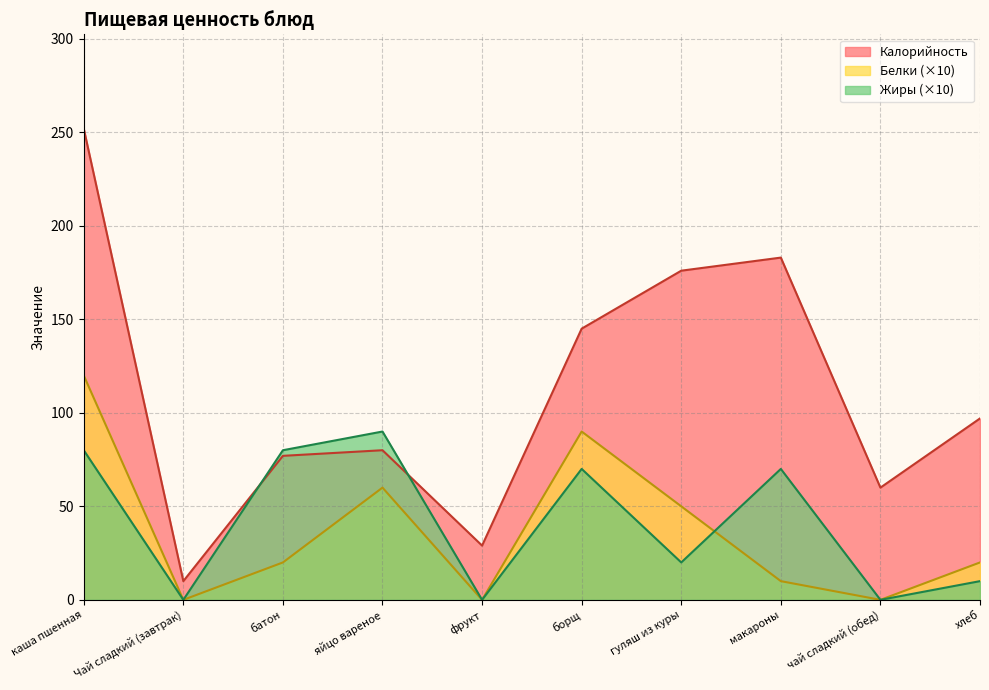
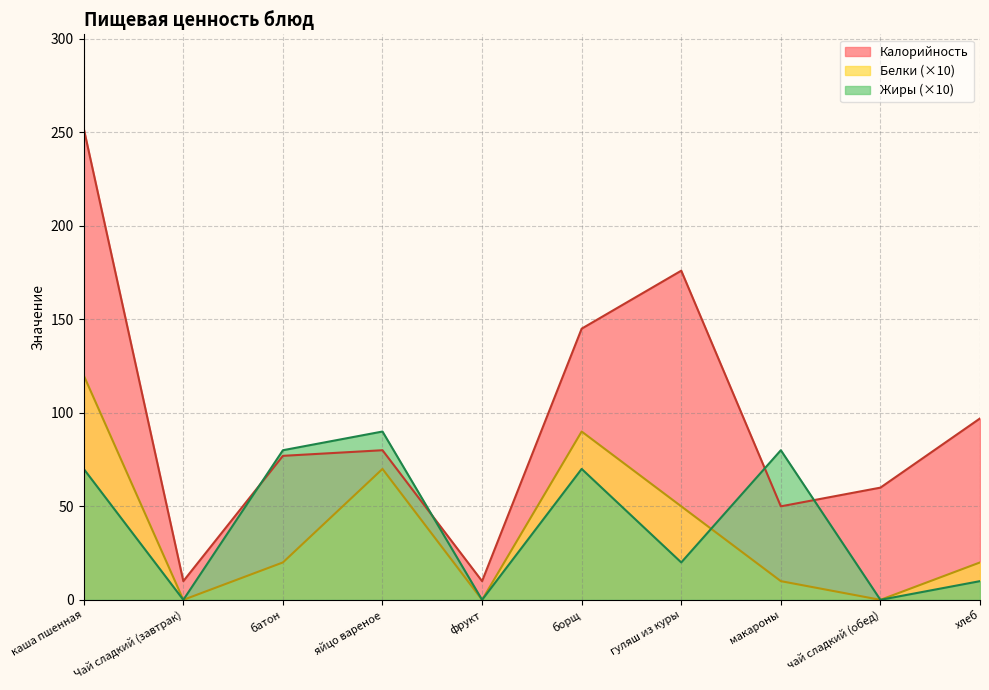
  {
    "Калорийность": {
      "каша пшенная": 252,
      "Чай сладкий (завтрак)": 10,
      "батон": 77,
      "яйцо вареное": 80,
-     "фрукт": 29,
+     "фрукт": 10,
      "борщ": 145,
      "гуляш из куры": 176,
-     "макароны": 183,
+     "макароны": 50,
      "чай сладкий (обед)": 60,
      "хлеб": 97
    },
    "Белки (×10)": {
      "каша пшенная": 120,
      "батон": 20,
-     "яйцо вареное": 60,
+     "яйцо вареное": 70,
      "борщ": 90,
      "гуляш из куры": 50,
      "макароны": 10,
      "хлеб": 20
    },
    "Жиры (×10)": {
-     "каша пшенная": 80,
+     "каша пшенная": 70,
      "батон": 80,
      "яйцо вареное": 90,
      "борщ": 70,
      "гуляш из куры": 20,
-     "макароны": 70,
+     "макароны": 80,
      "хлеб": 10
    }
  }
